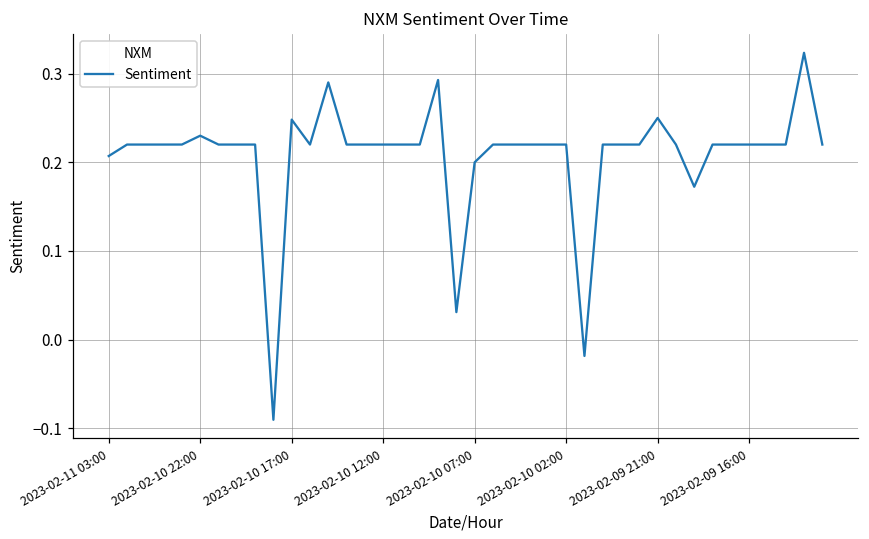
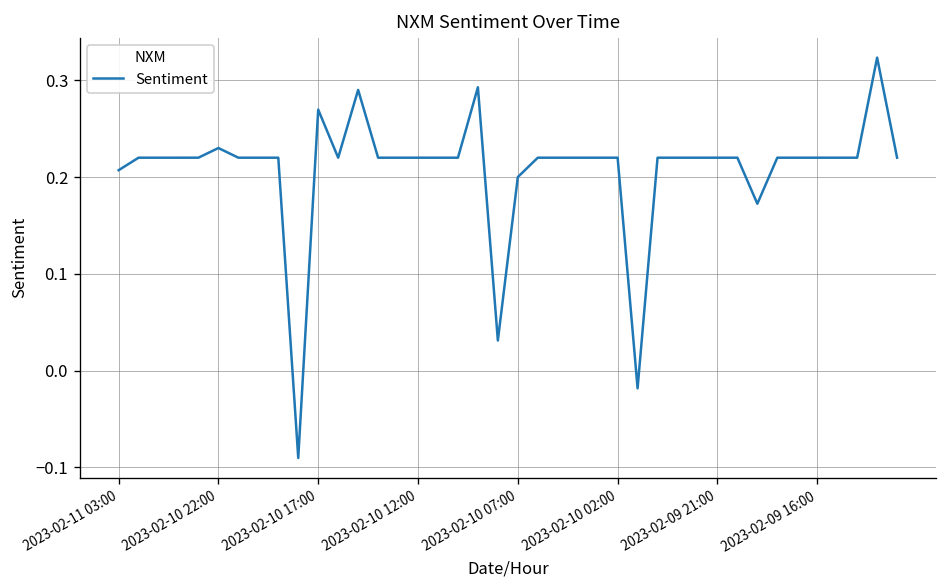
  {
    "2023-02-11 03:00": 0.21,
    "2023-02-10 22:00": 0.23,
-   "2023-02-10 17:00": 0.25,
+   "2023-02-10 17:00": 0.27,
    "2023-02-10 12:00": 0.22,
    "2023-02-10 07:00": 0.20,
    "2023-02-10 02:00": 0.22,
-   "2023-02-09 21:00": 0.25,
+   "2023-02-09 21:00": 0.22,
    "2023-02-09 16:00": 0.22
  }
